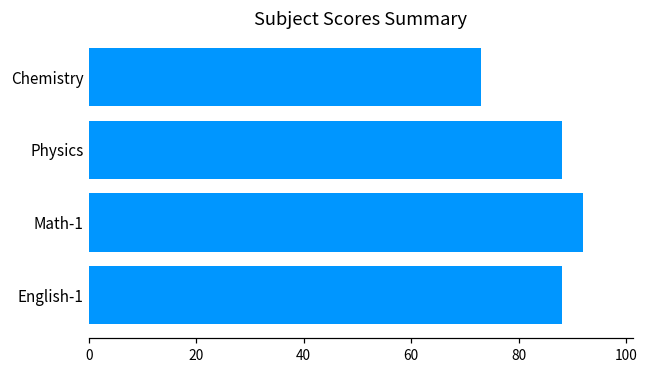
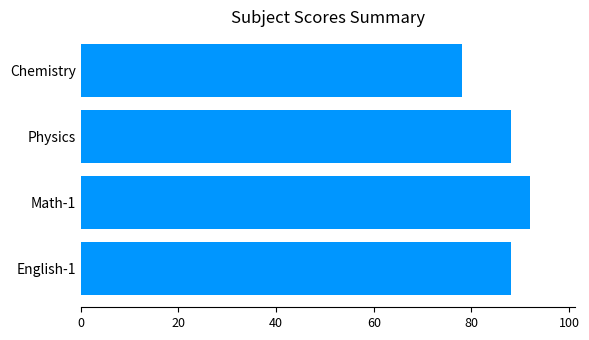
  {
-   "Chemistry": 73,
+   "Chemistry": 78,
    "Physics": 88,
    "Math-1": 92,
    "English-1": 88
  }
